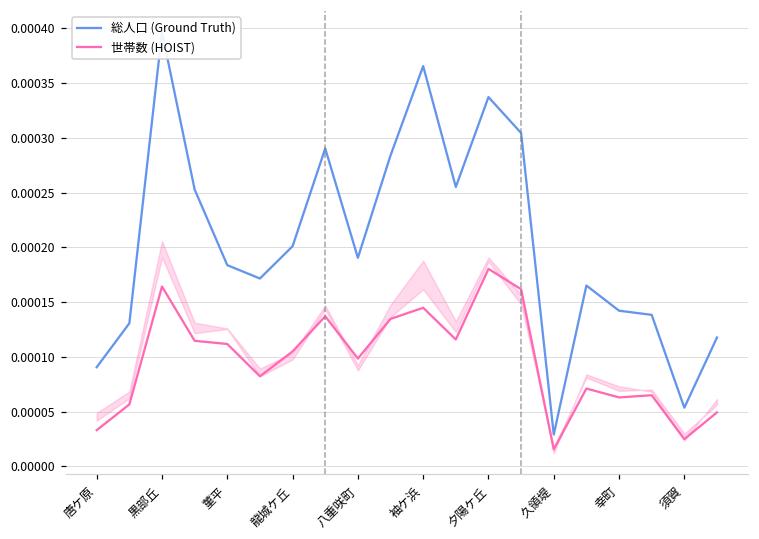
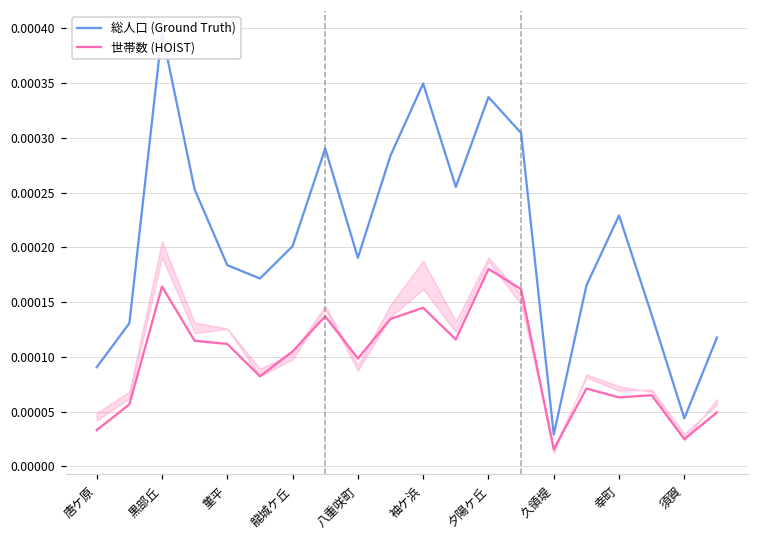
  {
    "総人口 (Ground Truth)": {
      "唐ケ原": 0.00009,
      "菫平": 0.00018,
      "龍城ケ丘": 0.00020,
      "八重咲町": 0.00019,
-     "袖ケ浜": 0.00037,
+     "袖ケ浜": 0.00035,
      "夕陽ケ丘": 0.00034,
      "久領堤": 0.00003,
-     "幸町": 0.00014,
-     "須賀": 0.00005
+     "幸町": 0.00023,
+     "須賀": 0.00004
    }
  }
